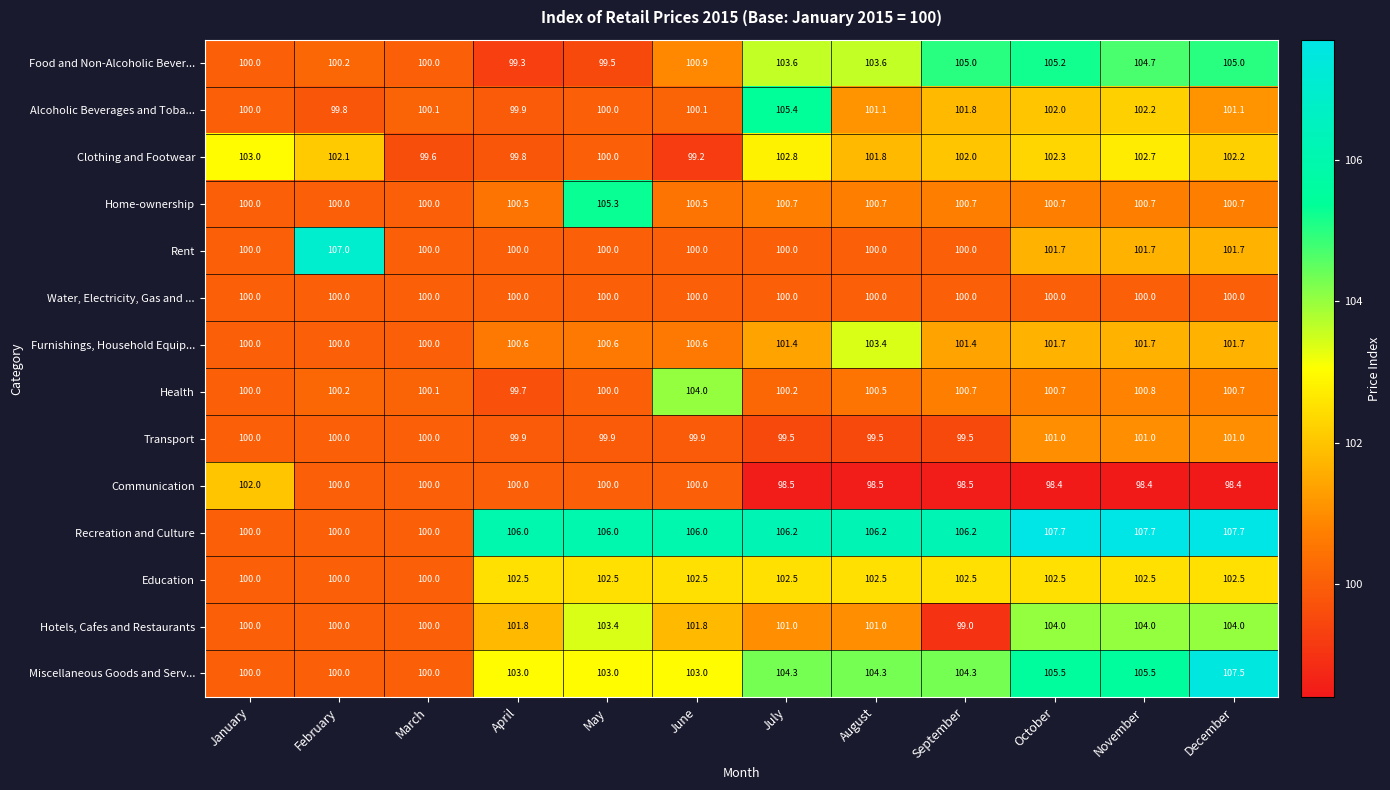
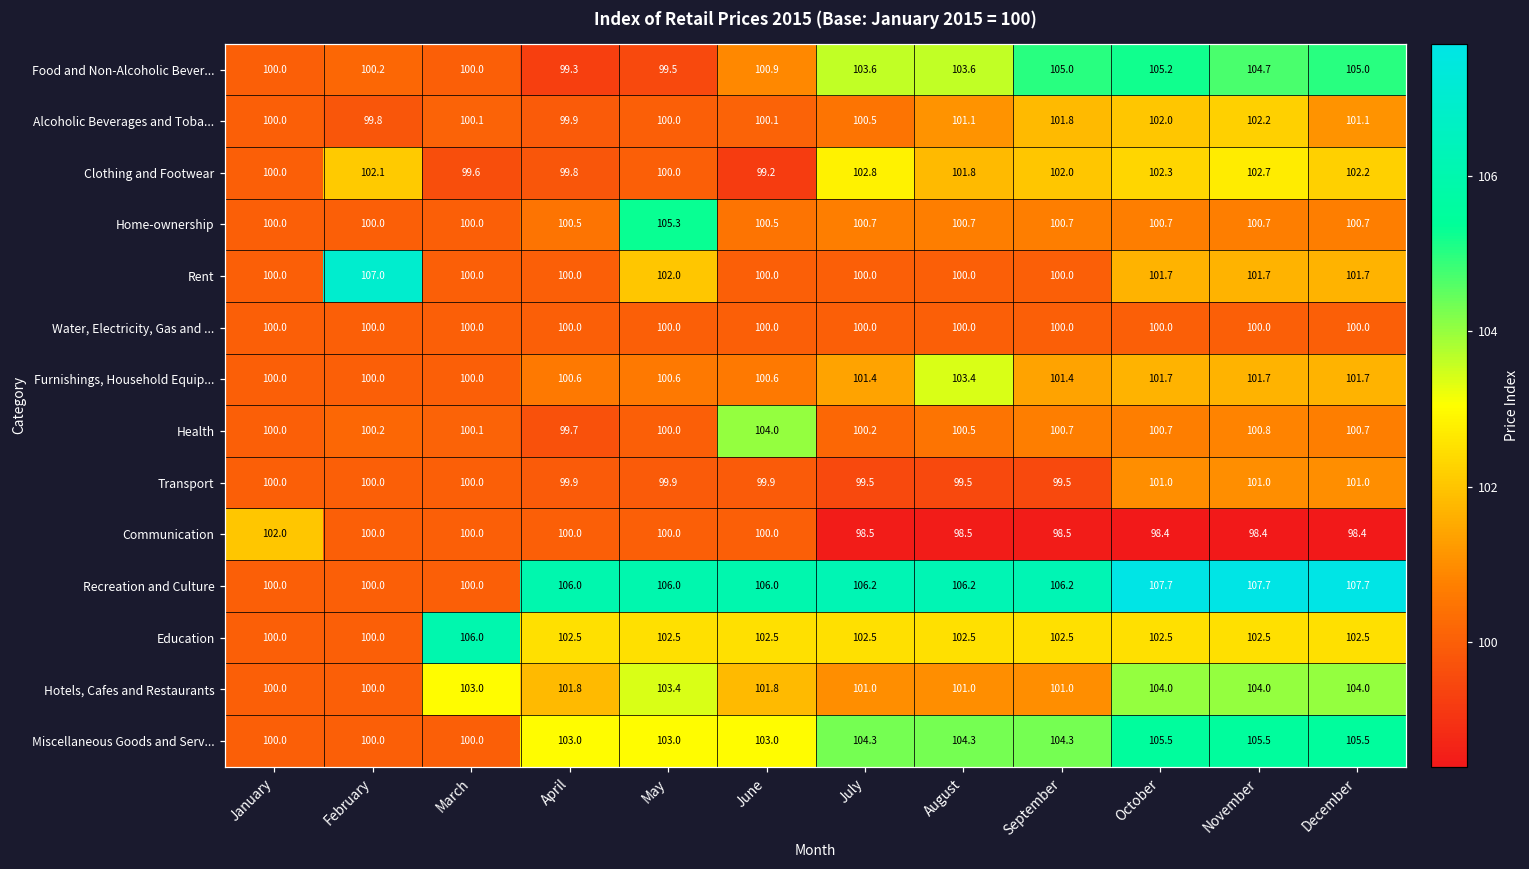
  {
    "Food and Non-Alcoholic Bever...": {
      "January": 100.0,
      "February": 100.2,
      "March": 100.0,
      "April": 99.3,
      "May": 99.5,
      "June": 100.9,
      "July": 103.6,
      "August": 103.6,
      "September": 105.0,
      "October": 105.2,
      "November": 104.7,
      "December": 105.0
    },
    "Alcoholic Beverages and Toba...": {
      "January": 100.0,
      "February": 99.8,
      "March": 100.1,
      "April": 99.9,
      "May": 100.0,
      "June": 100.1,
-     "July": 105.4,
+     "July": 100.5,
      "August": 101.1,
      "September": 101.8,
      "October": 102.0,
      "November": 102.2,
      "December": 101.1
    },
    "Clothing and Footwear": {
-     "January": 103.0,
+     "January": 100.0,
      "February": 102.1,
      "March": 99.6,
      "April": 99.8,
      "May": 100.0,
      "June": 99.2,
      "July": 102.8,
      "August": 101.8,
      "September": 102.0,
      "October": 102.3,
      "November": 102.7,
      "December": 102.2
    },
    "Home-ownership": {
      "January": 100.0,
      "February": 100.0,
      "March": 100.0,
      "April": 100.5,
      "May": 105.3,
      "June": 100.5,
      "July": 100.7,
      "August": 100.7,
      "September": 100.7,
      "October": 100.7,
      "November": 100.7,
      "December": 100.7
    },
    "Rent": {
      "January": 100.0,
      "February": 107.0,
      "March": 100.0,
      "April": 100.0,
-     "May": 100.0,
+     "May": 102.0,
      "June": 100.0,
      "July": 100.0,
      "August": 100.0,
      "September": 100.0,
      "October": 101.7,
      "November": 101.7,
      "December": 101.7
    },
    "Water, Electricity, Gas and ...": {
      "January": 100.0,
      "February": 100.0,
      "March": 100.0,
      "April": 100.0,
      "May": 100.0,
      "June": 100.0,
      "July": 100.0,
      "August": 100.0,
      "September": 100.0,
      "October": 100.0,
      "November": 100.0,
      "December": 100.0
    },
    "Furnishings, Household Equip...": {
      "January": 100.0,
      "February": 100.0,
      "March": 100.0,
      "April": 100.6,
      "May": 100.6,
      "June": 100.6,
      "July": 101.4,
      "August": 103.4,
      "September": 101.4,
      "October": 101.7,
      "November": 101.7,
      "December": 101.7
    },
    "Health": {
      "January": 100.0,
      "February": 100.2,
      "March": 100.1,
      "April": 99.7,
      "May": 100.0,
      "June": 104.0,
      "July": 100.2,
      "August": 100.5,
      "September": 100.7,
      "October": 100.7,
      "November": 100.8,
      "December": 100.7
    },
    "Transport": {
      "January": 100.0,
      "February": 100.0,
      "March": 100.0,
      "April": 99.9,
      "May": 99.9,
      "June": 99.9,
      "July": 99.5,
      "August": 99.5,
      "September": 99.5,
      "October": 101.0,
      "November": 101.0,
      "December": 101.0
    },
    "Communication": {
      "January": 102.0,
      "February": 100.0,
      "March": 100.0,
      "April": 100.0,
      "May": 100.0,
      "June": 100.0,
      "July": 98.5,
      "August": 98.5,
      "September": 98.5,
      "October": 98.4,
      "November": 98.4,
      "December": 98.4
    },
    "Recreation and Culture": {
      "January": 100.0,
      "February": 100.0,
      "March": 100.0,
      "April": 106.0,
      "May": 106.0,
      "June": 106.0,
      "July": 106.2,
      "August": 106.2,
      "September": 106.2,
      "October": 107.7,
      "November": 107.7,
      "December": 107.7
    },
    "Education": {
      "January": 100.0,
      "February": 100.0,
-     "March": 100.0,
+     "March": 106.0,
      "April": 102.5,
      "May": 102.5,
      "June": 102.5,
      "July": 102.5,
      "August": 102.5,
      "September": 102.5,
      "October": 102.5,
      "November": 102.5,
      "December": 102.5
    },
    "Hotels, Cafes and Restaurants": {
      "January": 100.0,
      "February": 100.0,
-     "March": 100.0,
+     "March": 103.0,
      "April": 101.8,
      "May": 103.4,
      "June": 101.8,
      "July": 101.0,
      "August": 101.0,
-     "September": 99.0,
+     "September": 101.0,
      "October": 104.0,
      "November": 104.0,
      "December": 104.0
    },
    "Miscellaneous Goods and Serv...": {
      "January": 100.0,
      "February": 100.0,
      "March": 100.0,
      "April": 103.0,
      "May": 103.0,
      "June": 103.0,
      "July": 104.3,
      "August": 104.3,
      "September": 104.3,
      "October": 105.5,
      "November": 105.5,
-     "December": 107.5
+     "December": 105.5
    }
  }
